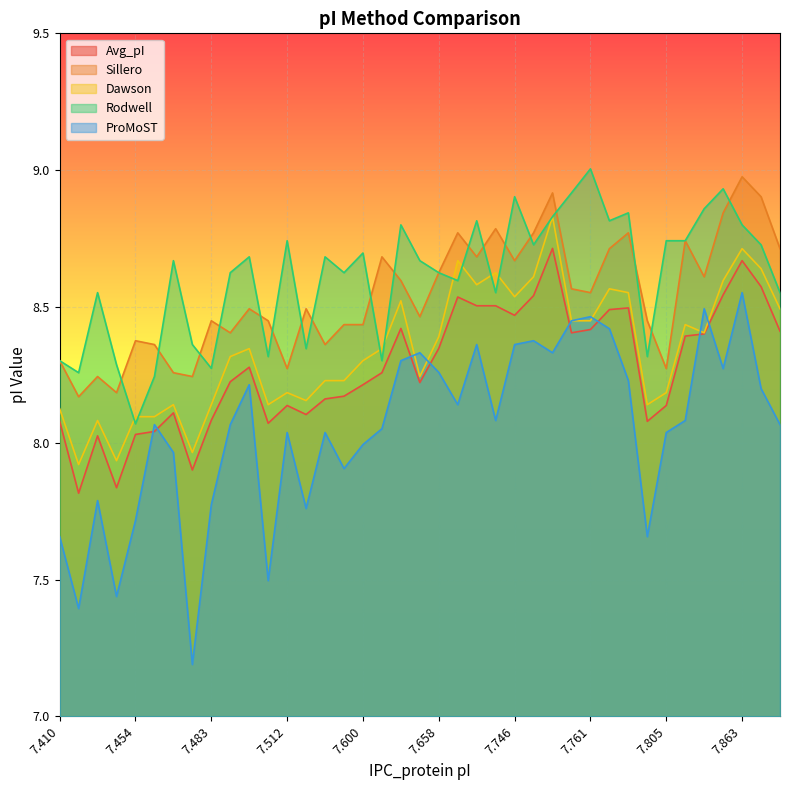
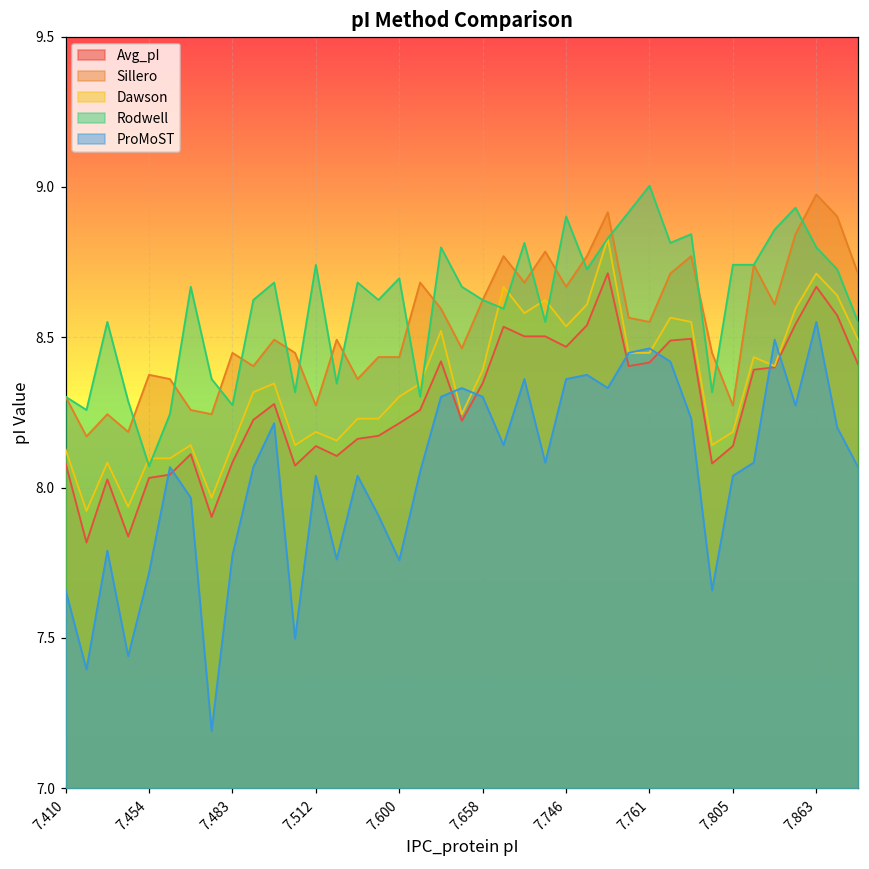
  {
    "Rodwell": {
      "7.454": 8.07,
      "7.483": 8.27,
      "7.600": 8.70
    },
    "ProMoST": {
      "7.410": 7.66,
      "7.454": 7.72,
      "7.483": 7.78,
-     "7.600": 8.00,
-     "7.658": 8.26
+     "7.600": 7.76,
+     "7.658": 8.30
    }
  }
